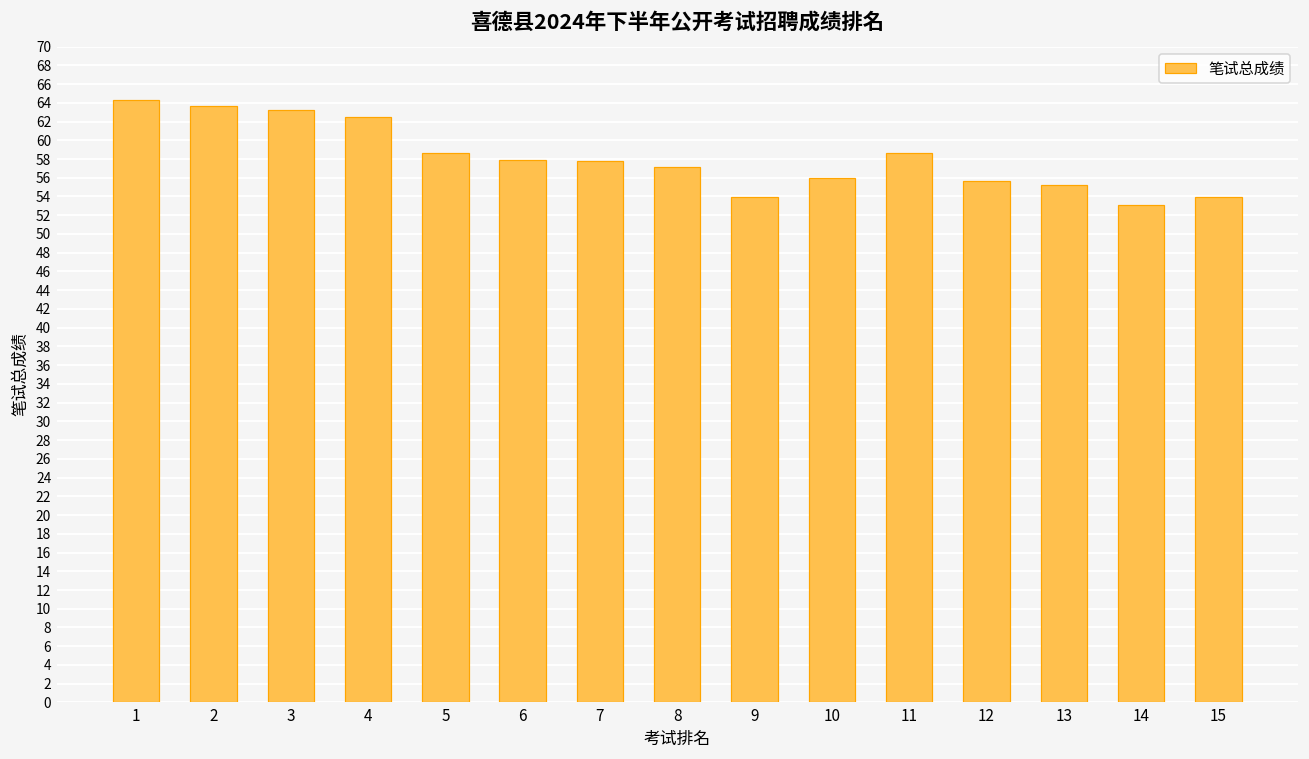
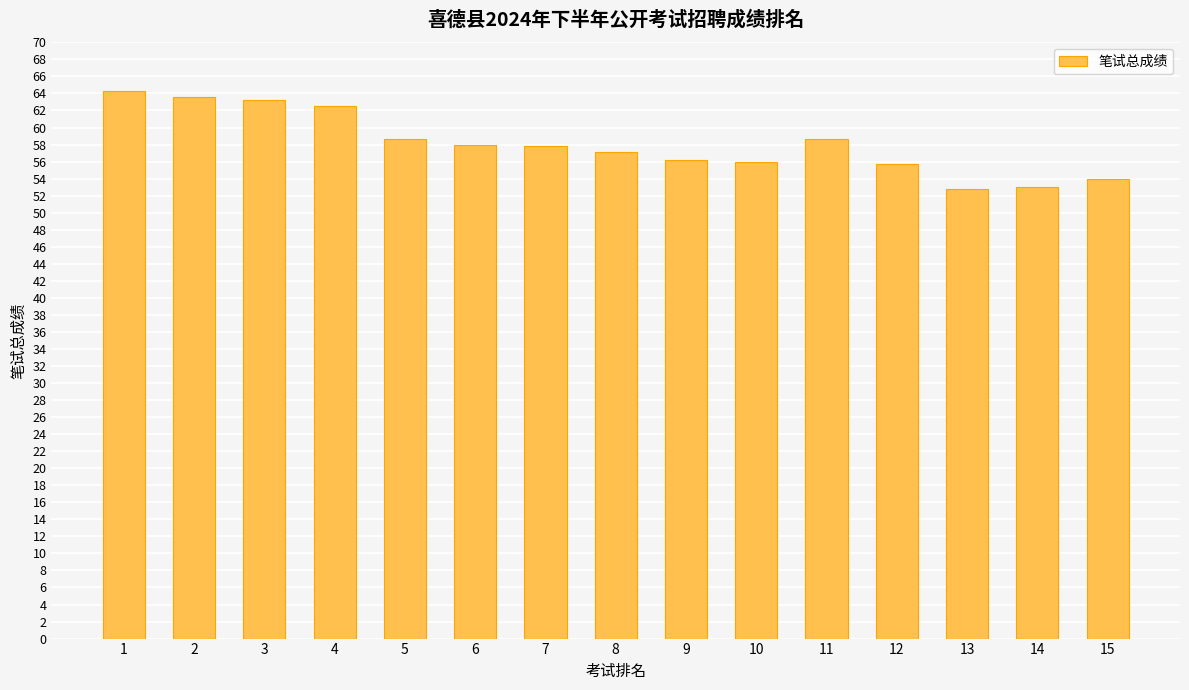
  {
    "1": 64,
    "2": 64,
    "3": 63,
    "4": 63,
    "5": 59,
    "6": 58,
    "7": 58,
    "8": 57,
-   "9": 54,
+   "9": 56,
    "10": 56,
    "11": 59,
    "12": 56,
-   "13": 55,
+   "13": 53,
    "14": 53,
    "15": 54
  }
